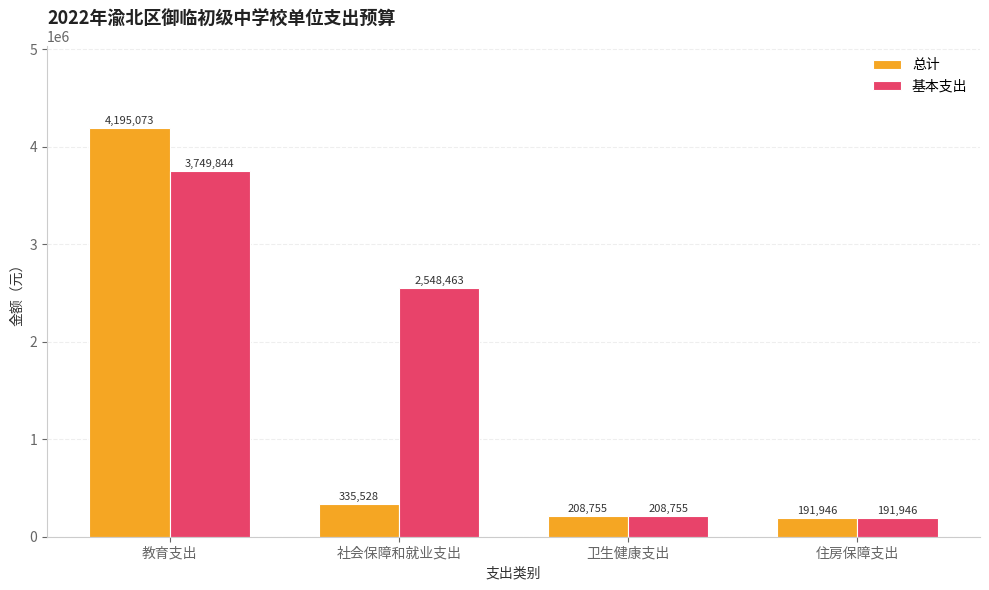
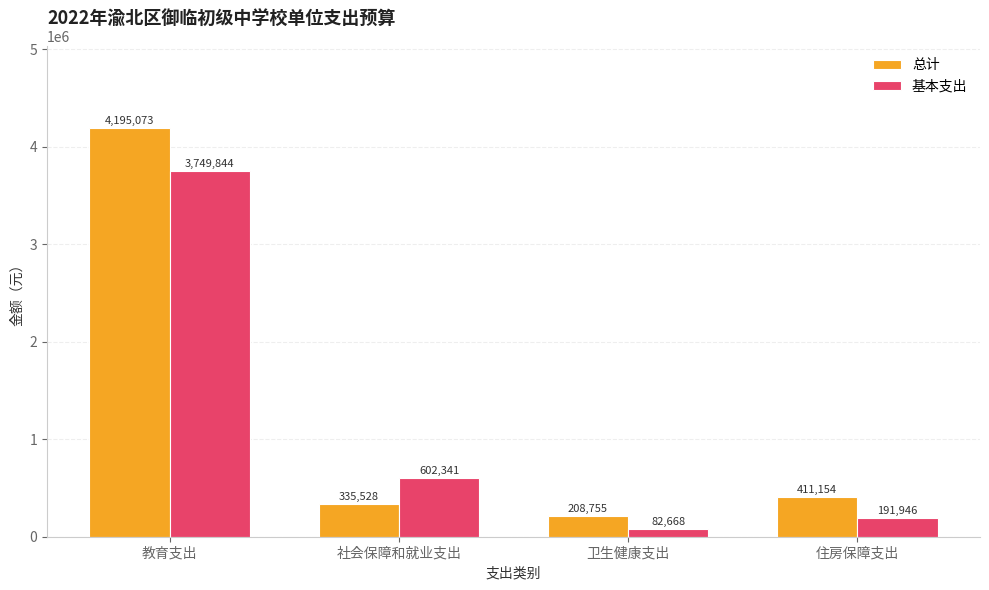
  {
    "总计": {
      "教育支出": "4,195,073",
      "社会保障和就业支出": "335,528",
      "卫生健康支出": "208,755",
-     "住房保障支出": "191,946"
+     "住房保障支出": "411,154"
    },
    "基本支出": {
      "教育支出": "3,749,844",
-     "社会保障和就业支出": "2,548,463",
-     "卫生健康支出": "208,755",
+     "社会保障和就业支出": "602,341",
+     "卫生健康支出": "82,668",
      "住房保障支出": "191,946"
    }
  }
